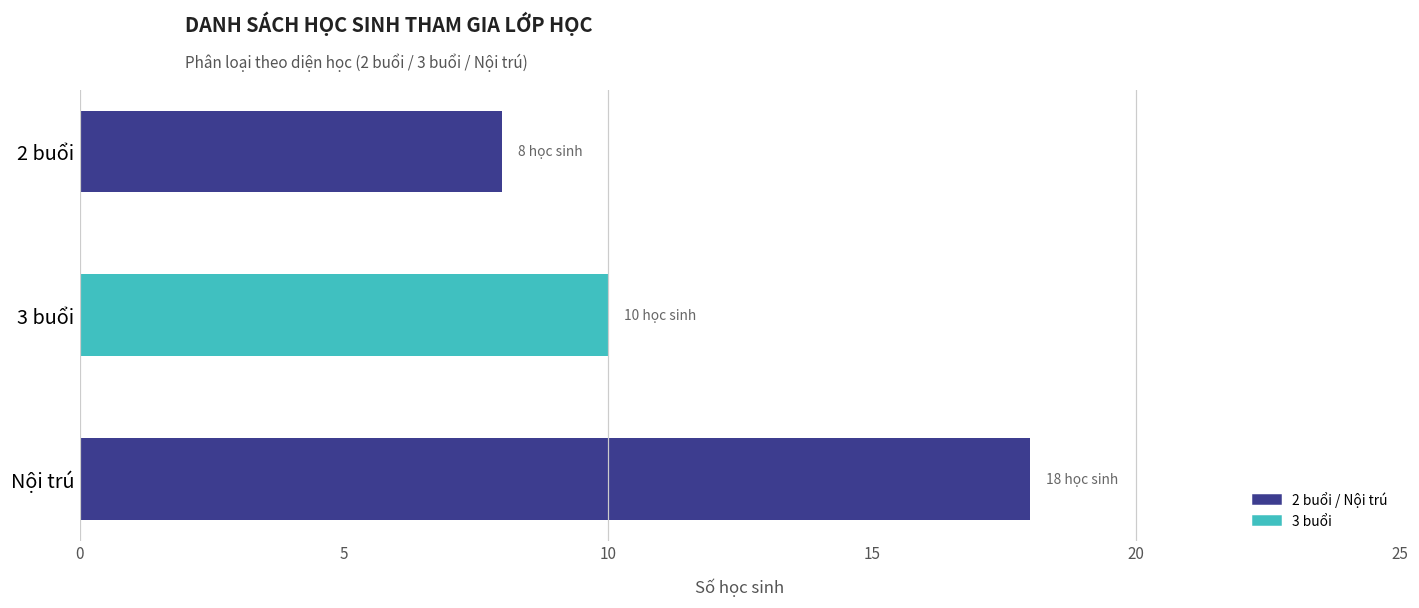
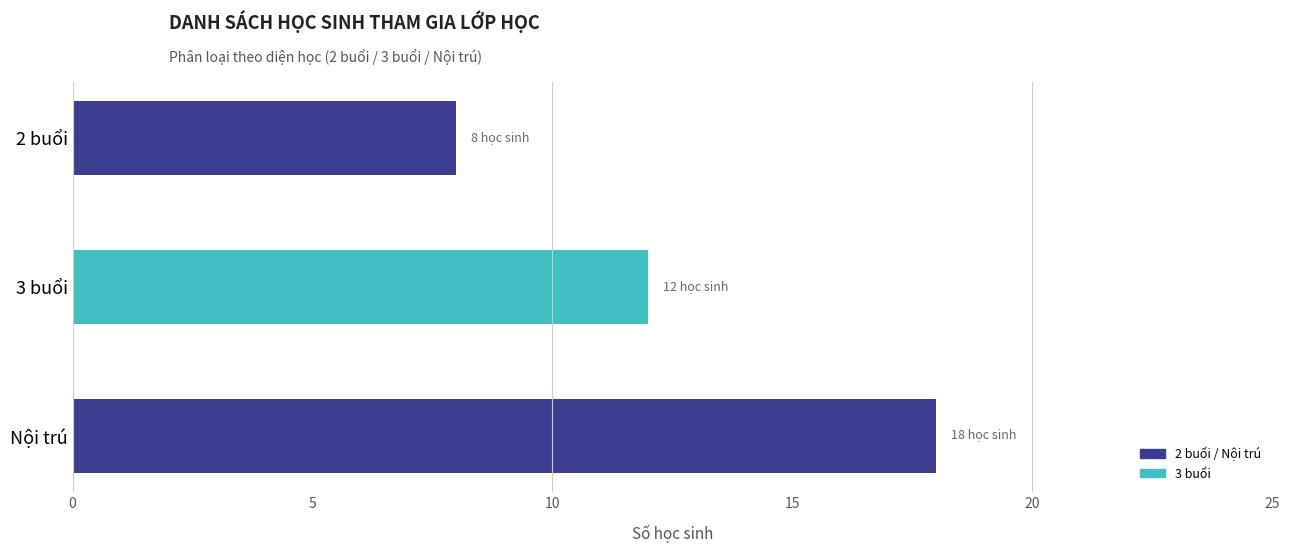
  {
    "2 buổi": 8,
-   "3 buổi": 10,
+   "3 buổi": 12,
    "Nội trú": 18
  }
